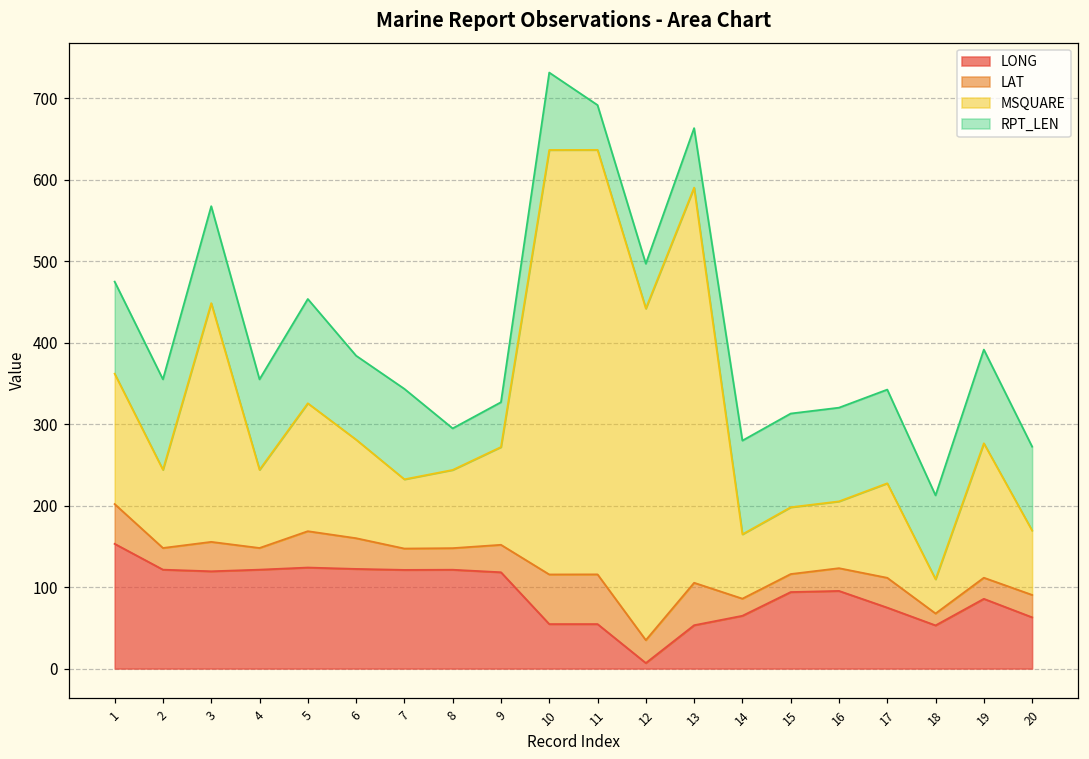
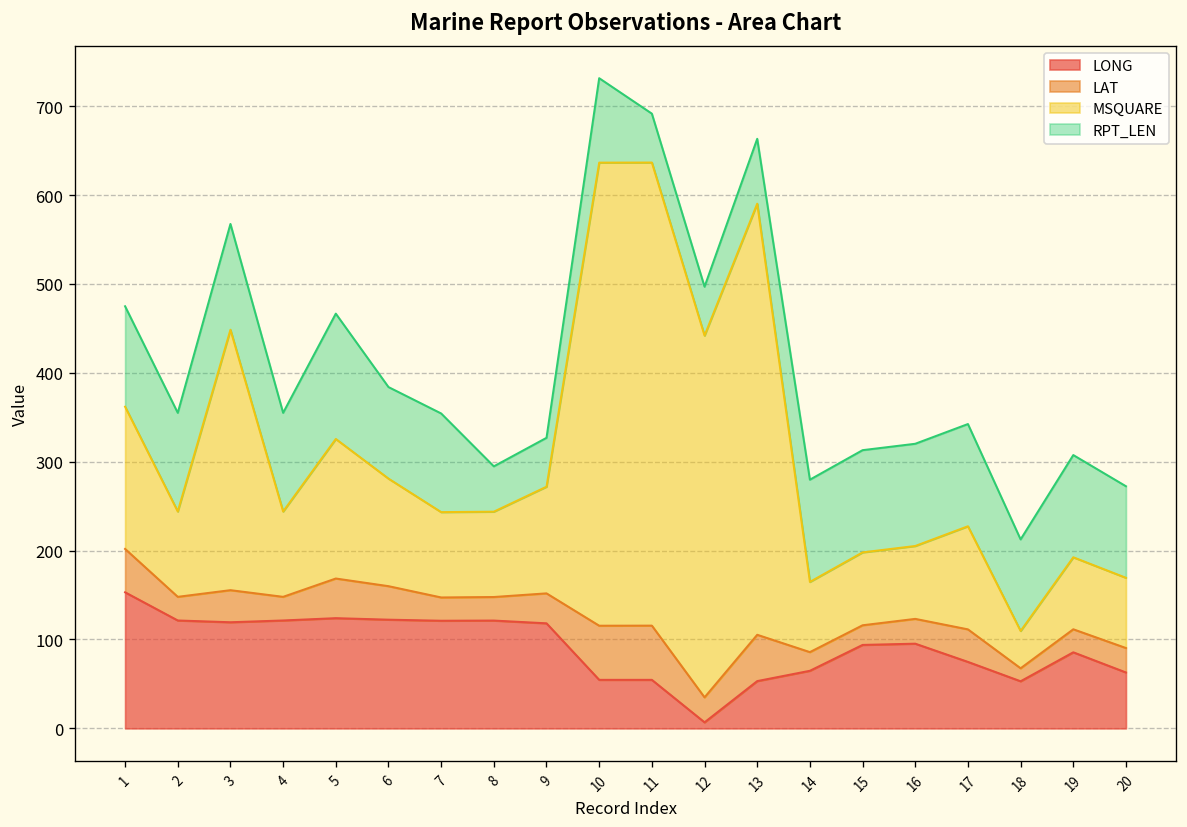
  {
    "MSQUARE": {
      "1": 160,
      "2": 100,
      "3": 290,
      "4": 100,
      "5": 160,
      "6": 120,
-     "7": 90,
+     "7": 100,
      "8": 100,
      "9": 120,
      "10": 520,
      "11": 520,
      "12": 410,
      "13": 480,
      "14": 80,
      "15": 80,
      "16": 80,
      "17": 120,
      "18": 40,
-     "19": 170,
+     "19": 80,
      "20": 80
    },
    "RPT_LEN": {
      "1": 110,
      "2": 110,
      "3": 120,
      "4": 110,
-     "5": 130,
+     "5": 140,
      "6": 100,
      "7": 110,
      "8": 50,
      "9": 60,
      "10": 100,
      "11": 60,
      "12": 60,
      "13": 70,
      "14": 120,
      "15": 120,
      "16": 120,
      "17": 110,
      "18": 100,
      "19": 120,
      "20": 100
    }
  }
